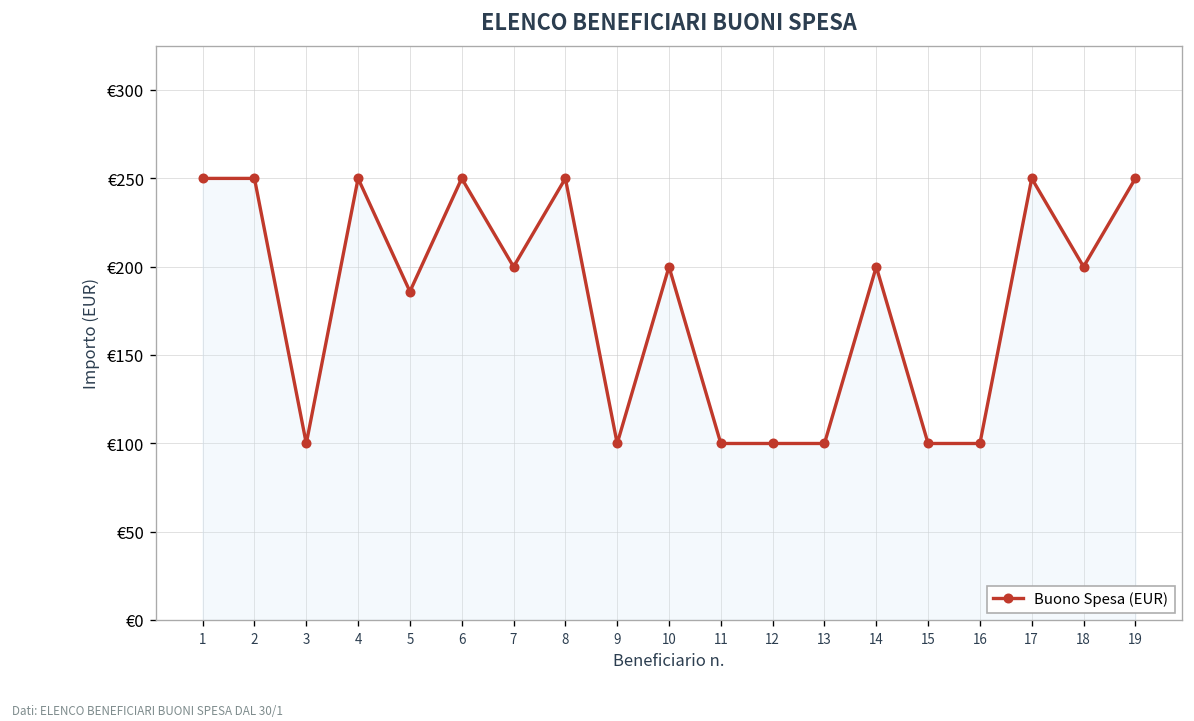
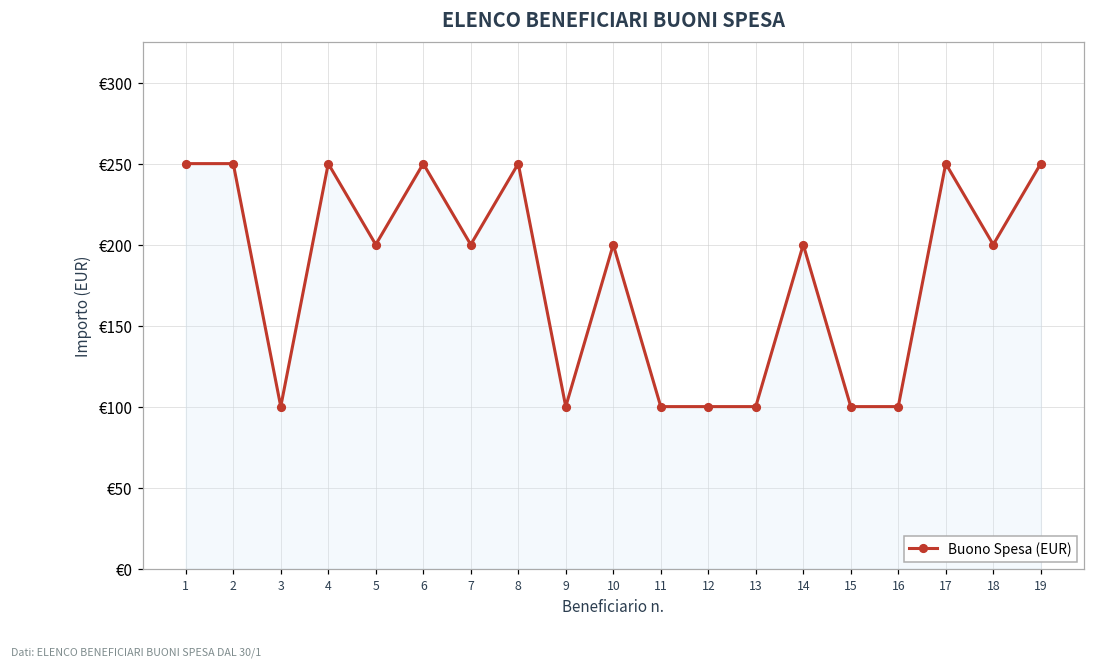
  {
    "1": "€250",
    "2": "€250",
    "3": "€100",
    "4": "€250",
-   "5": "€186",
+   "5": "€200",
    "6": "€250",
    "7": "€200",
    "8": "€250",
    "9": "€100",
    "10": "€200",
    "11": "€100",
    "12": "€100",
    "13": "€100",
    "14": "€200",
    "15": "€100",
    "16": "€100",
    "17": "€250",
    "18": "€200",
    "19": "€250"
  }
